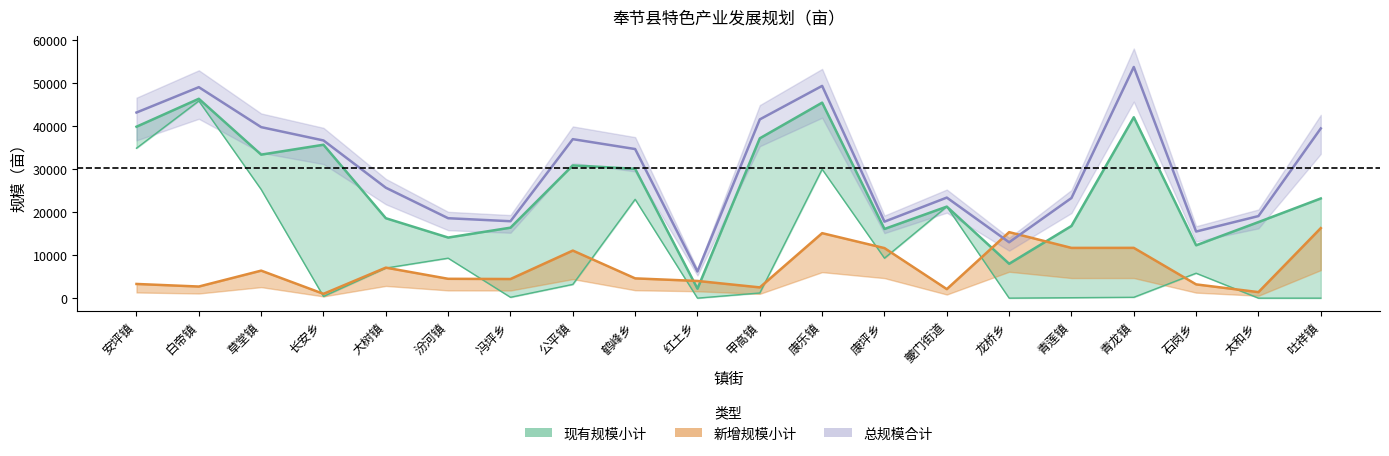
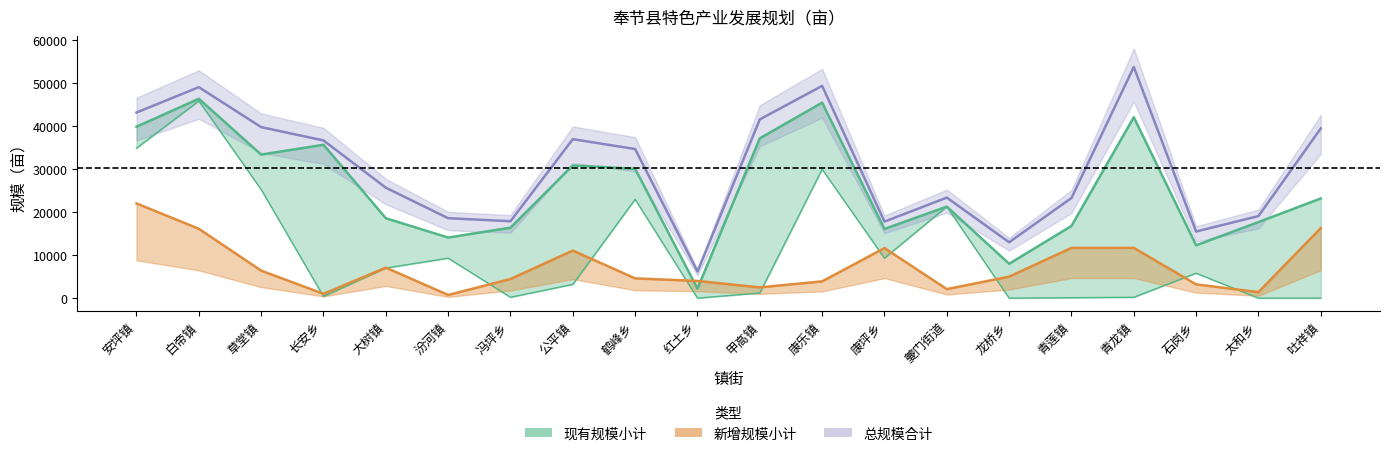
  {
    "新增规模小计": {
-     "安坪镇": 3000,
-     "白帝镇": 3000,
+     "安坪镇": 22000,
+     "白帝镇": 16000,
      "草堂镇": 6000,
      "长安乡": 1000,
-     "汾河镇": 5000,
+     "汾河镇": 1000,
      "冯坪乡": 4000,
      "公平镇": 11000,
      "鹤峰乡": 5000,
      "红土乡": 4000,
      "甲高镇": 3000,
-     "康乐镇": 15000,
+     "康乐镇": 4000,
      "康坪乡": 12000,
      "夔门街道": 2000,
-     "龙桥乡": 15000,
+     "龙桥乡": 5000,
      "青莲镇": 12000,
      "青龙镇": 12000,
      "石岗乡": 3000,
      "太和乡": 1000,
      "吐祥镇": 16000
    }
  }
